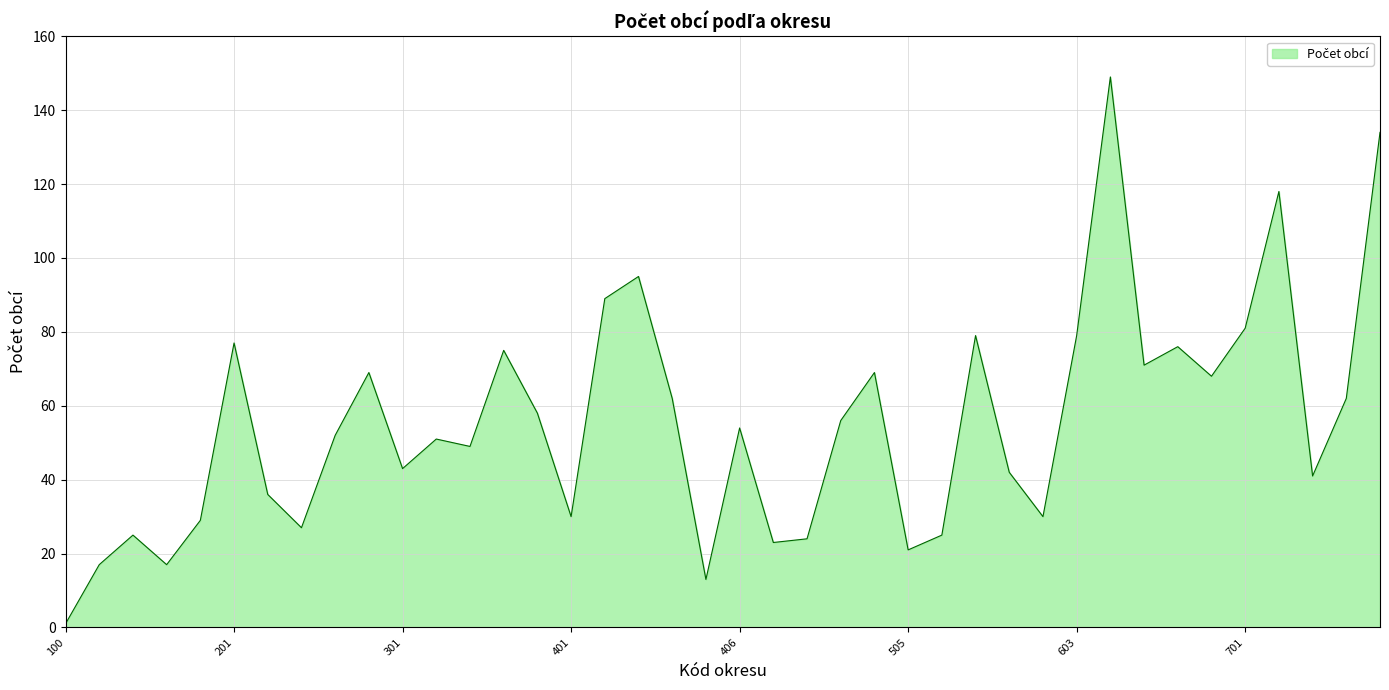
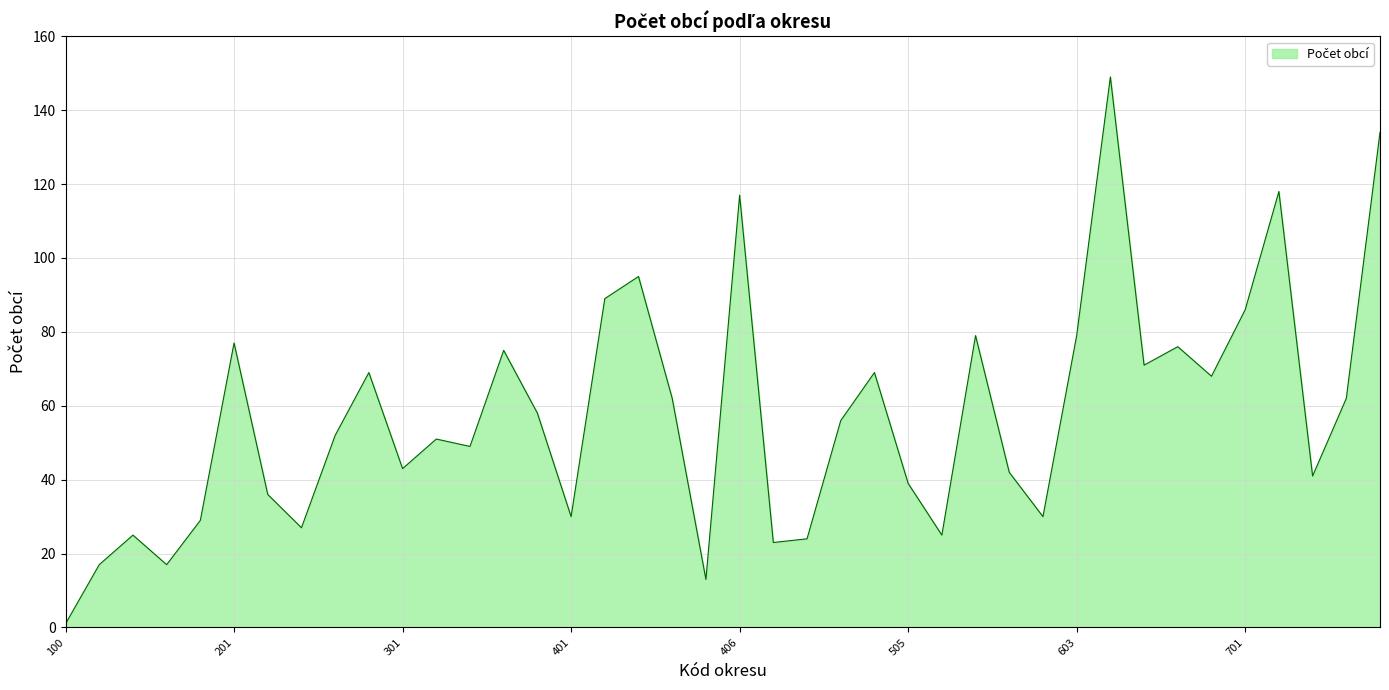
  {
    "100": 1,
    "201": 77,
    "301": 43,
    "401": 30,
-   "406": 54,
-   "505": 21,
+   "406": 117,
+   "505": 39,
    "603": 79,
-   "701": 81
+   "701": 86
  }
